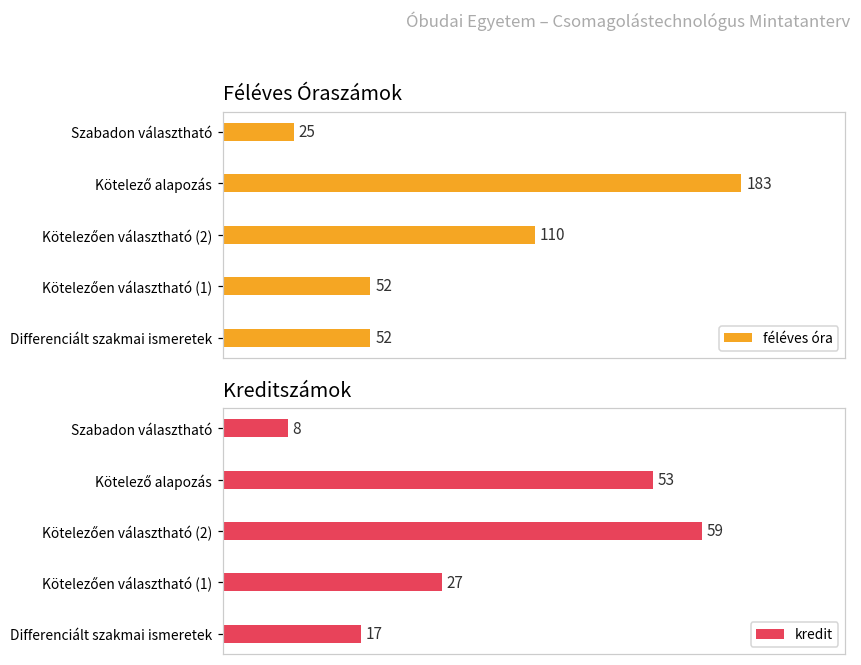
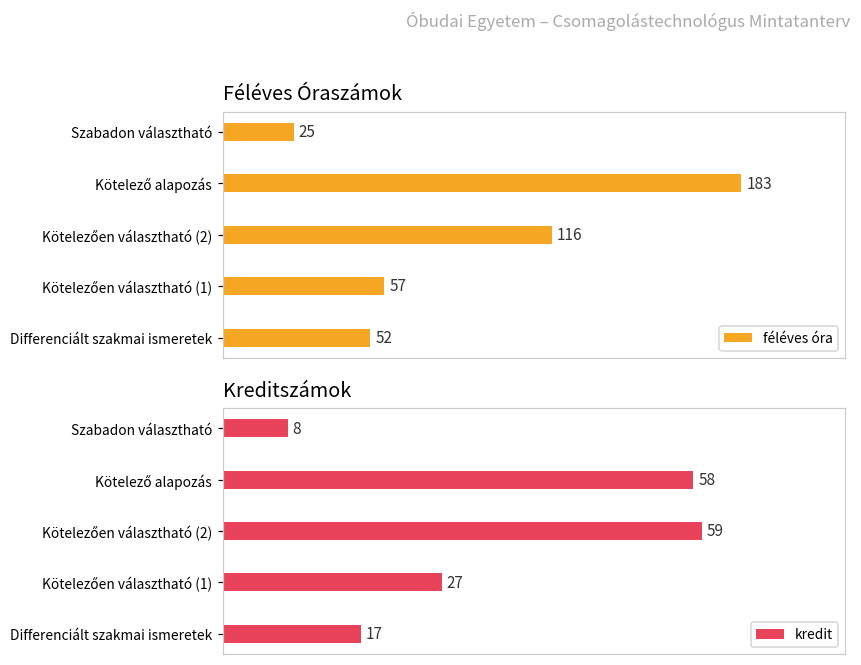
  {
    "Féléves Óraszámok": {
      "Szabadon választható": 25,
      "Kötelező alapozás": 183,
-     "Kötelezően választható (2)": 110,
-     "Kötelezően választható (1)": 52,
+     "Kötelezően választható (2)": 116,
+     "Kötelezően választható (1)": 57,
      "Differenciált szakmai ismeretek": 52
    },
    "Kreditszámok": {
      "Szabadon választható": 8,
-     "Kötelező alapozás": 53,
+     "Kötelező alapozás": 58,
      "Kötelezően választható (2)": 59,
      "Kötelezően választható (1)": 27,
      "Differenciált szakmai ismeretek": 17
    }
  }
